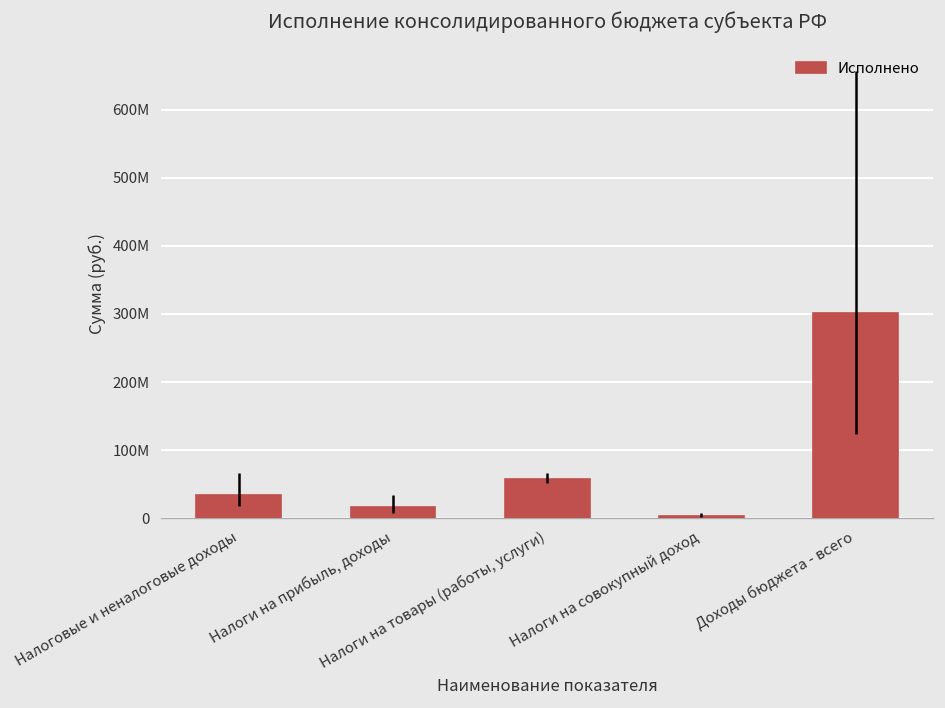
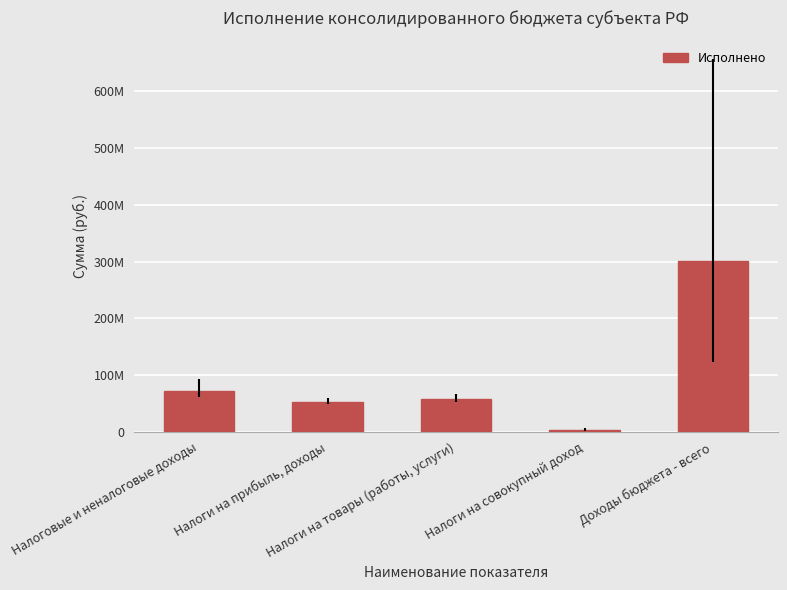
  {
-   "Налоговые и неналоговые доходы": 30000000,
-   "Налоги на прибыль, доходы": 20000000,
+   "Налоговые и неналоговые доходы": 70000000,
+   "Налоги на прибыль, доходы": 50000000,
    "Налоги на товары (работы, услуги)": 60000000,
    "Доходы бюджета - всего": 300000000
  }
